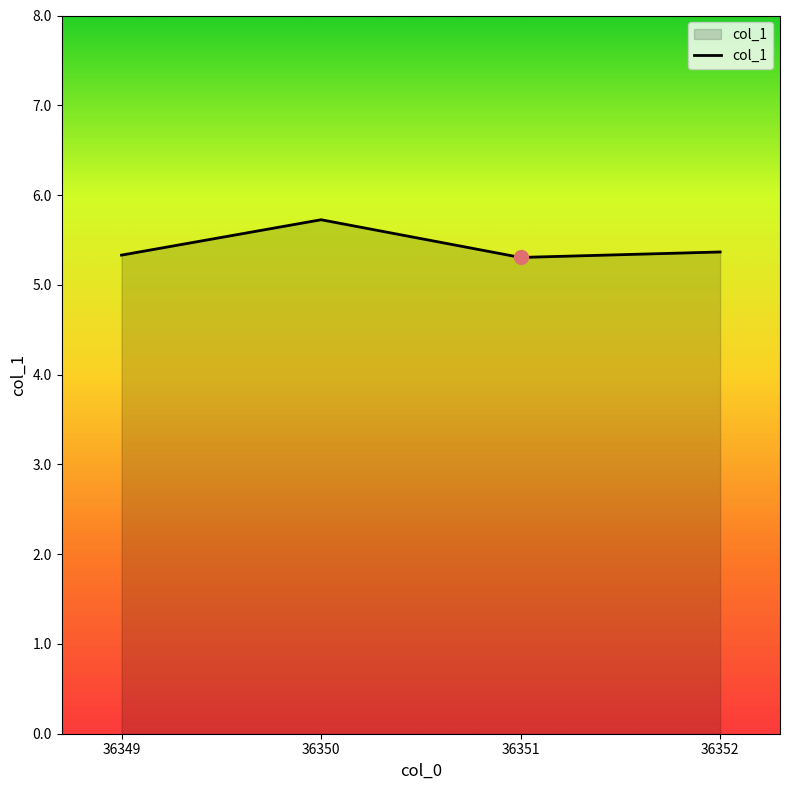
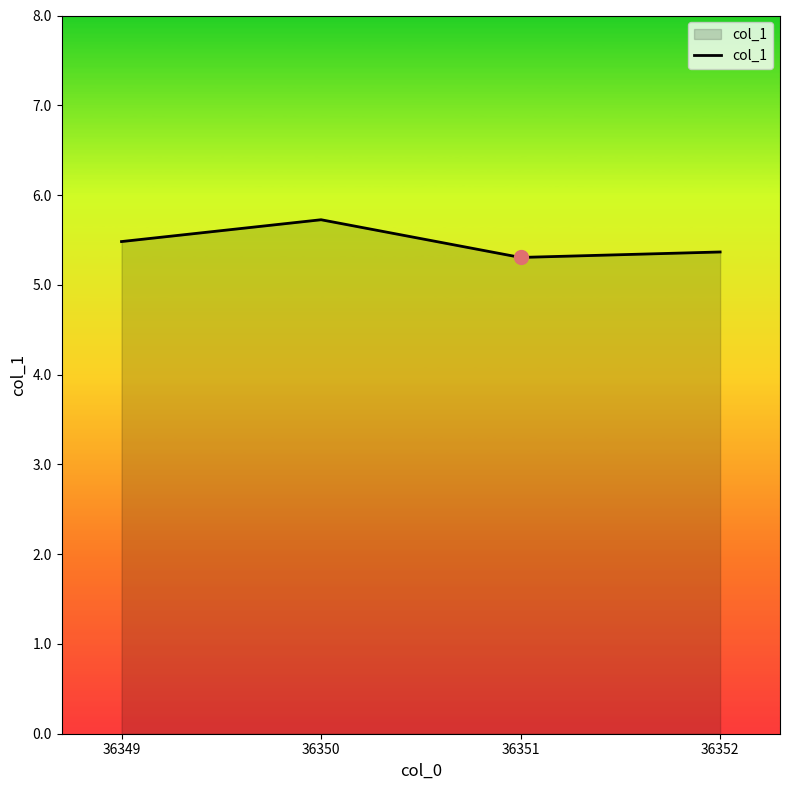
  {
    "col_1": {
-     "36349": 5.3,
+     "36349": 5.5,
      "36350": 5.7,
      "36352": 5.4
    }
  }
